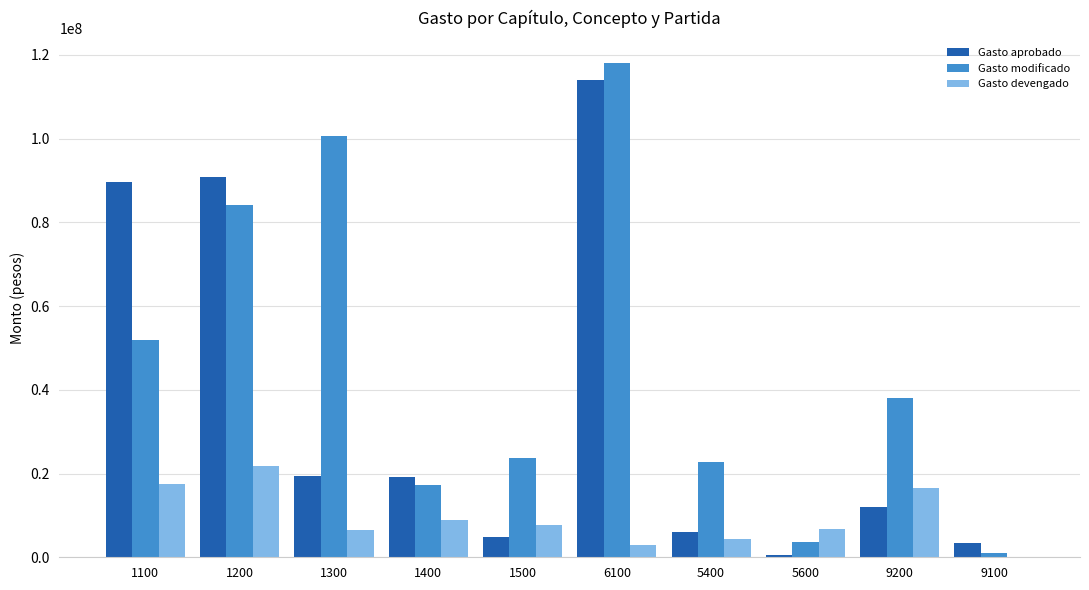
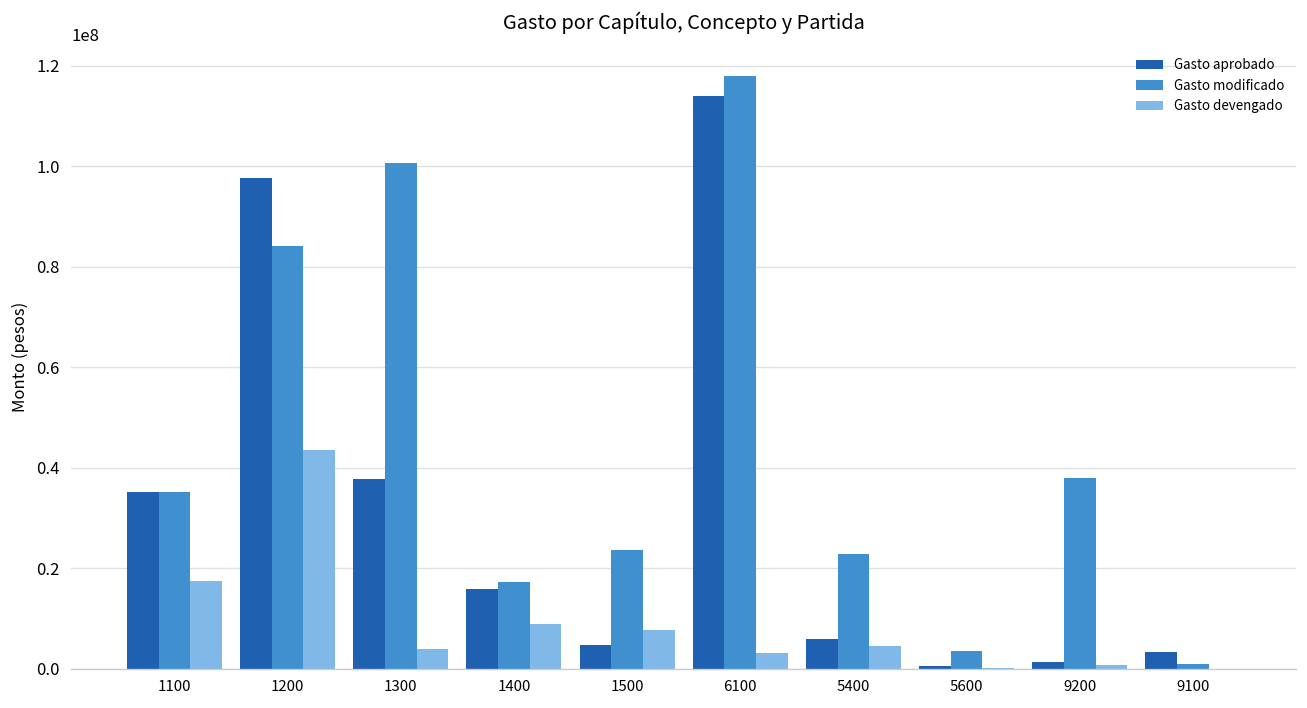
  {
    "Gasto aprobado": {
-     "1100": 90000000,
-     "1200": 91000000,
-     "1300": 19000000,
-     "1400": 19000000,
+     "1100": 35000000,
+     "1200": 98000000,
+     "1300": 38000000,
+     "1400": 16000000,
      "1500": 5000000,
      "6100": 114000000,
      "5400": 6000000,
      "5600": 1000000,
-     "9200": 12000000,
+     "9200": 1000000,
      "9100": 3000000
    },
    "Gasto modificado": {
-     "1100": 52000000,
+     "1100": 35000000,
      "1200": 84000000,
      "1300": 101000000,
      "1400": 17000000,
      "1500": 24000000,
      "6100": 118000000,
      "5400": 23000000,
      "5600": 4000000,
      "9200": 38000000,
      "9100": 1000000
    },
    "Gasto devengado": {
      "1100": 17000000,
-     "1200": 22000000,
-     "1300": 7000000,
+     "1200": 44000000,
+     "1300": 4000000,
      "1400": 9000000,
      "1500": 8000000,
      "6100": 3000000,
      "5400": 4000000,
-     "5600": 7000000,
-     "9200": 17000000,
+     "5600": 0,
+     "9200": 1000000,
      "9100": 0
    }
  }
